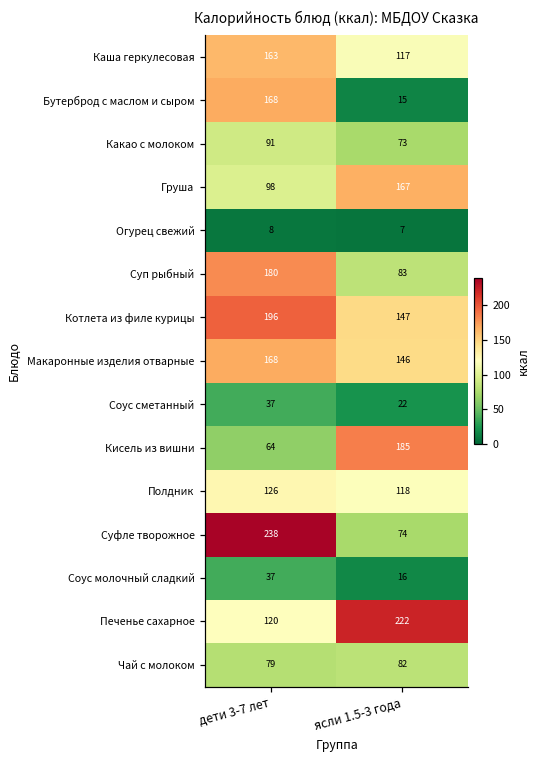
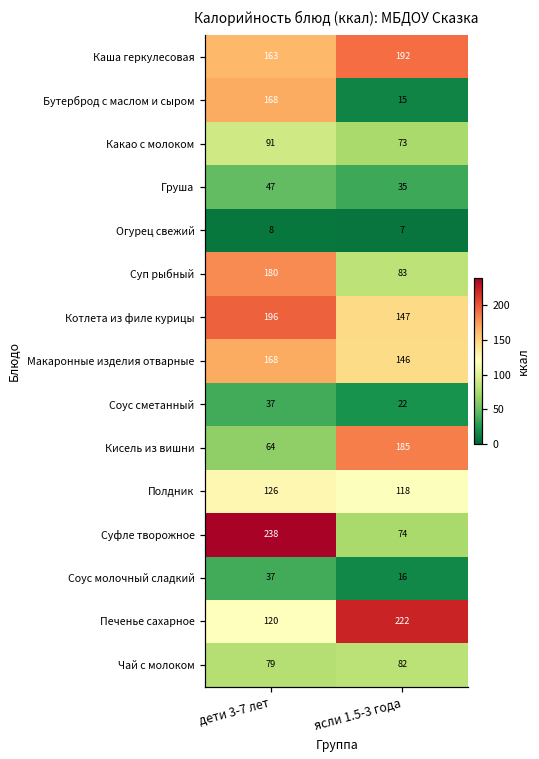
  {
    "Каша геркулесовая": {
      "дети 3-7 лет": 163,
-     "ясли 1.5-3 года": 117
+     "ясли 1.5-3 года": 192
    },
    "Бутерброд с маслом и сыром": {
      "дети 3-7 лет": 168,
      "ясли 1.5-3 года": 15
    },
    "Какао с молоком": {
      "дети 3-7 лет": 91,
      "ясли 1.5-3 года": 73
    },
    "Груша": {
-     "дети 3-7 лет": 98,
-     "ясли 1.5-3 года": 167
+     "дети 3-7 лет": 47,
+     "ясли 1.5-3 года": 35
    },
    "Огурец свежий": {
      "дети 3-7 лет": 8,
      "ясли 1.5-3 года": 7
    },
    "Суп рыбный": {
      "дети 3-7 лет": 180,
      "ясли 1.5-3 года": 83
    },
    "Котлета из филе курицы": {
      "дети 3-7 лет": 196,
      "ясли 1.5-3 года": 147
    },
    "Макаронные изделия отварные": {
      "дети 3-7 лет": 168,
      "ясли 1.5-3 года": 146
    },
    "Соус сметанный": {
      "дети 3-7 лет": 37,
      "ясли 1.5-3 года": 22
    },
    "Кисель из вишни": {
      "дети 3-7 лет": 64,
      "ясли 1.5-3 года": 185
    },
    "Полдник": {
      "дети 3-7 лет": 126,
      "ясли 1.5-3 года": 118
    },
    "Суфле творожное": {
      "дети 3-7 лет": 238,
      "ясли 1.5-3 года": 74
    },
    "Соус молочный сладкий": {
      "дети 3-7 лет": 37,
      "ясли 1.5-3 года": 16
    },
    "Печенье сахарное": {
      "дети 3-7 лет": 120,
      "ясли 1.5-3 года": 222
    },
    "Чай с молоком": {
      "дети 3-7 лет": 79,
      "ясли 1.5-3 года": 82
    }
  }
